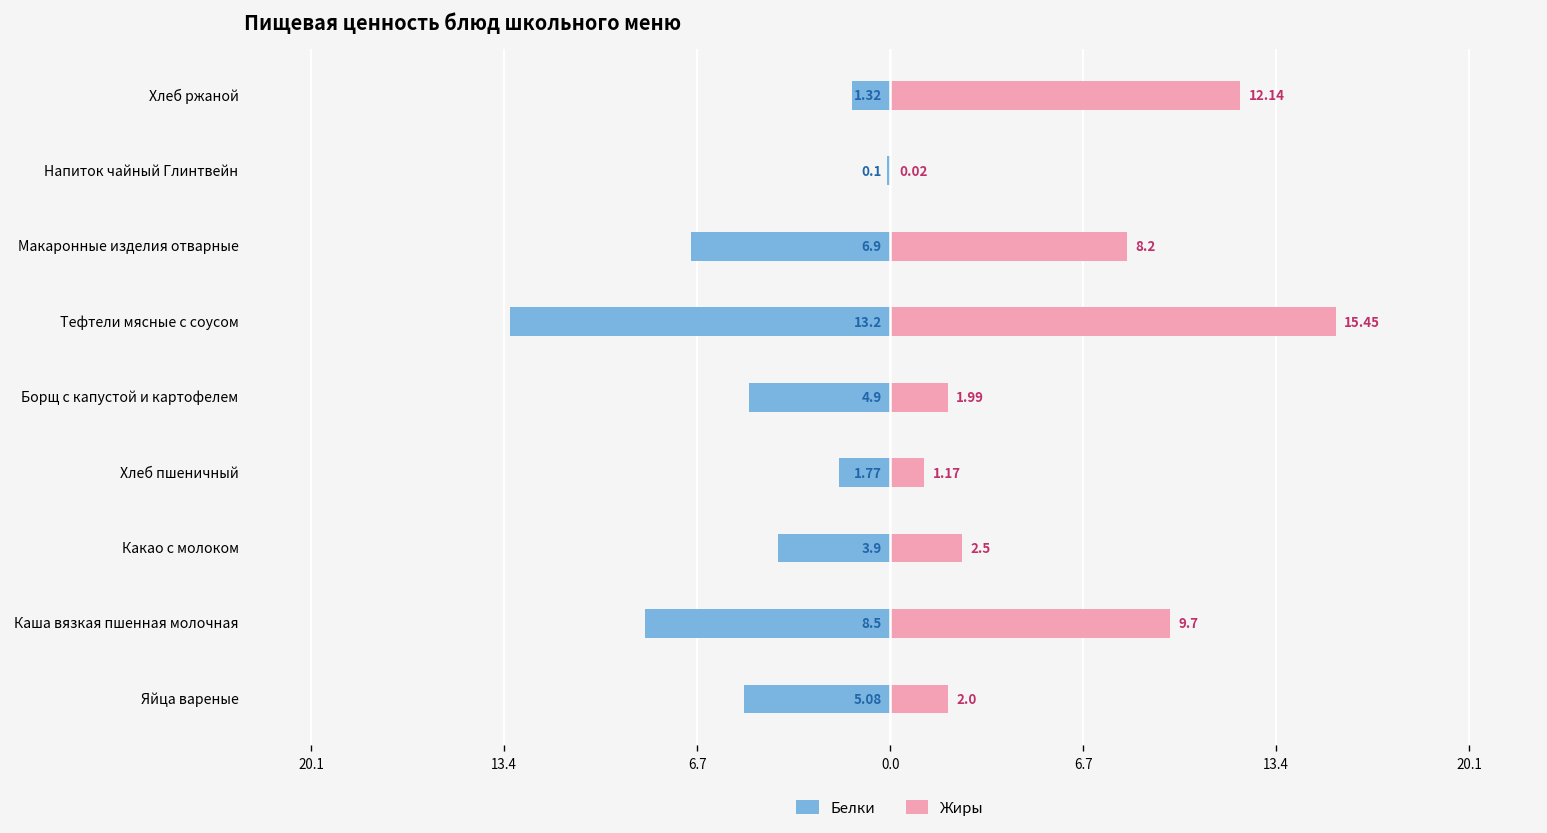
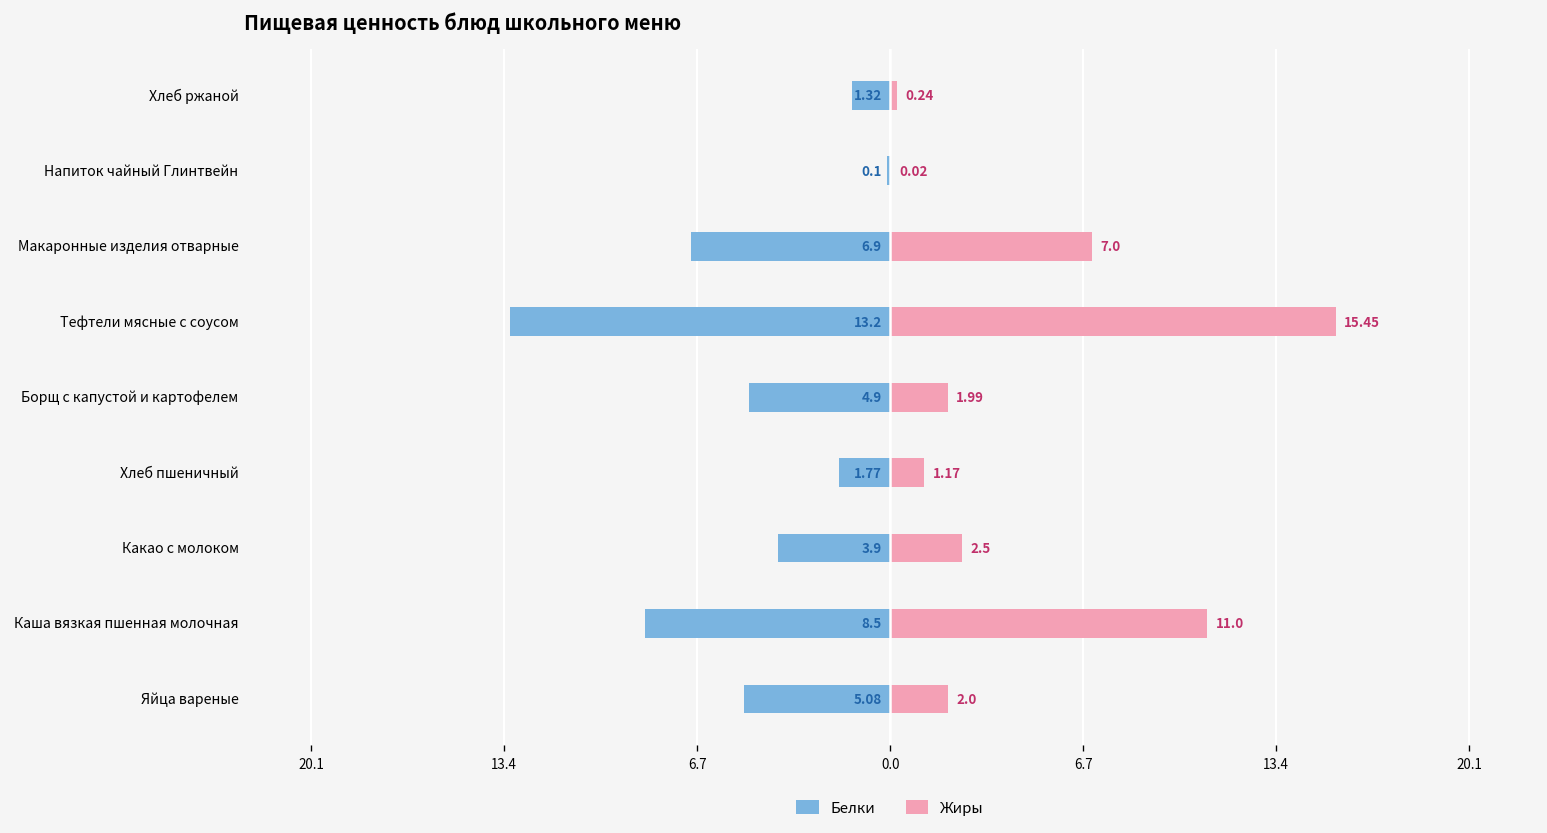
  {
    "Жиры": {
-     "Хлеб ржаной": 12.14,
+     "Хлеб ржаной": 0.24,
      "Напиток чайный Глинтвейн": 0.02,
-     "Макаронные изделия отварные": 8.2,
+     "Макаронные изделия отварные": 7.0,
      "Тефтели мясные с соусом": 15.45,
      "Борщ с капустой и картофелем": 1.99,
      "Хлеб пшеничный": 1.17,
      "Какао с молоком": 2.5,
-     "Каша вязкая пшенная молочная": 9.7,
+     "Каша вязкая пшенная молочная": 11.0,
      "Яйца вареные": 2.0
    }
  }
